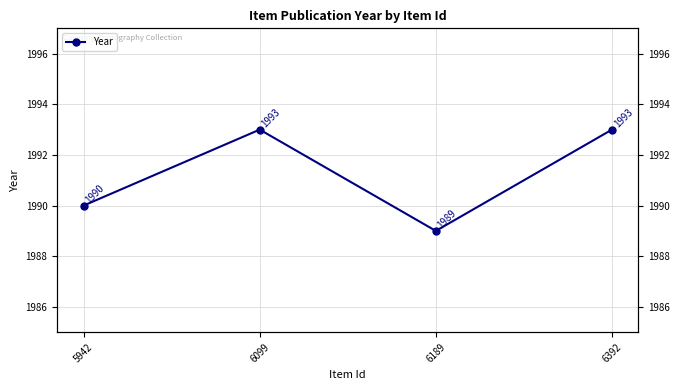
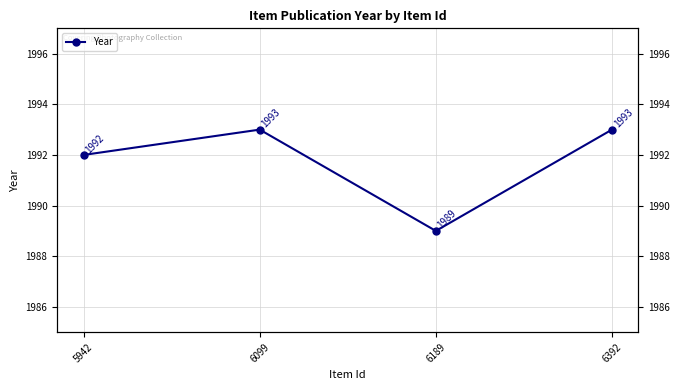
  {
-   "5942": 1990,
+   "5942": 1992,
    "6099": 1993,
    "6189": 1989,
    "6392": 1993
  }
